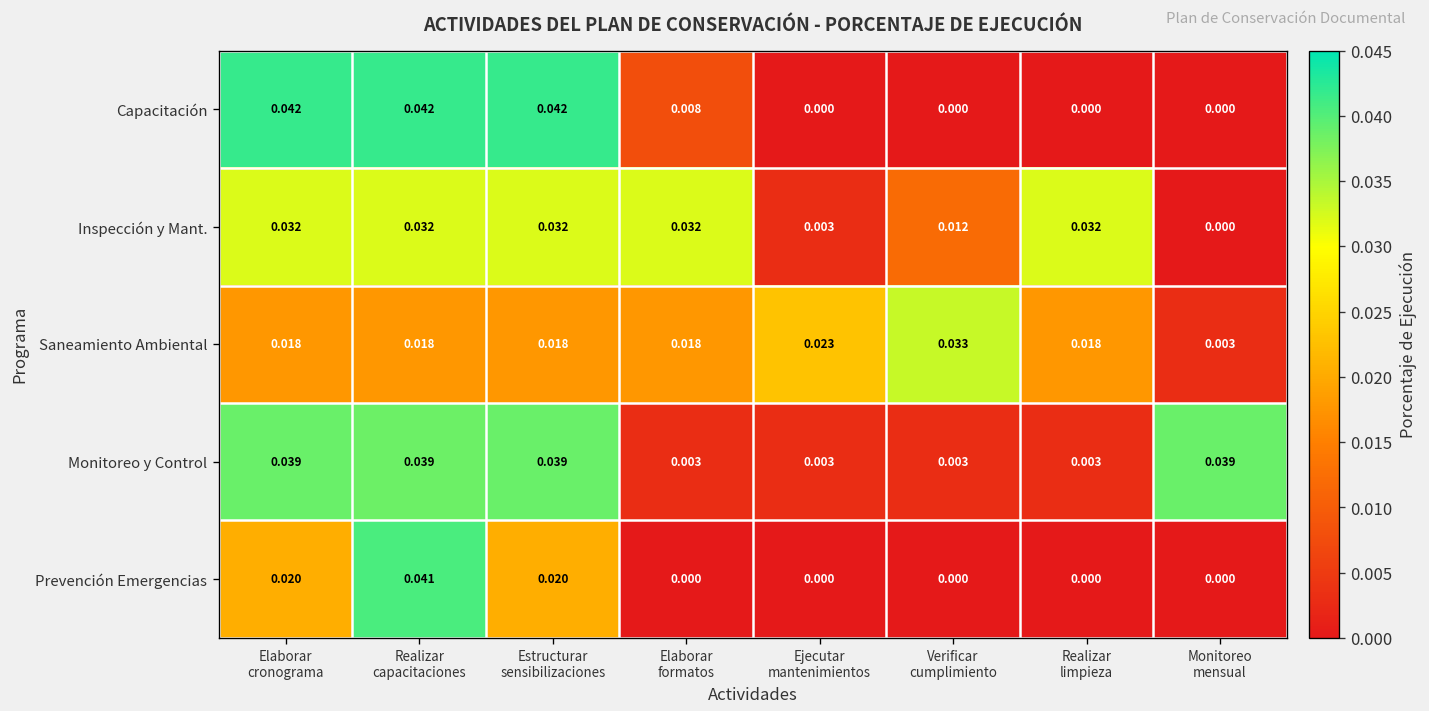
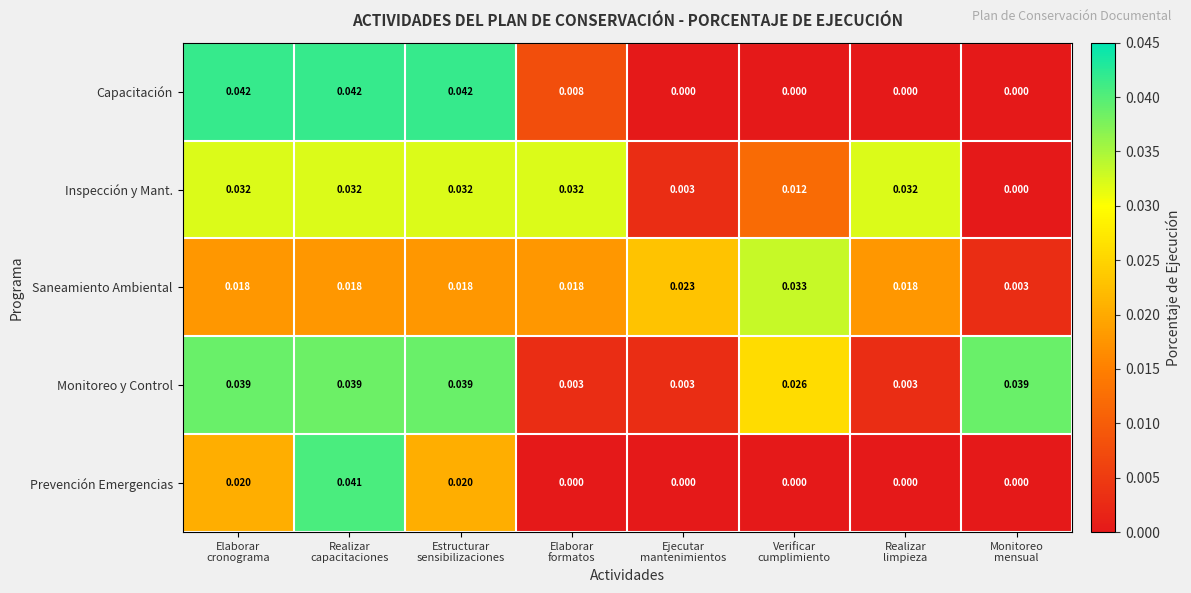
  {
    "Capacitación": {
      "Elaborar cronograma": 0.042,
      "Realizar capacitaciones": 0.042,
      "Estructurar sensibilizaciones": 0.042,
      "Elaborar formatos": 0.008,
      "Ejecutar mantenimientos": 0.000,
      "Verificar cumplimiento": 0.000,
      "Realizar limpieza": 0.000,
      "Monitoreo mensual": 0.000
    },
    "Inspección y Mant.": {
      "Elaborar cronograma": 0.032,
      "Realizar capacitaciones": 0.032,
      "Estructurar sensibilizaciones": 0.032,
      "Elaborar formatos": 0.032,
      "Ejecutar mantenimientos": 0.003,
      "Verificar cumplimiento": 0.012,
      "Realizar limpieza": 0.032,
      "Monitoreo mensual": 0.000
    },
    "Saneamiento Ambiental": {
      "Elaborar cronograma": 0.018,
      "Realizar capacitaciones": 0.018,
      "Estructurar sensibilizaciones": 0.018,
      "Elaborar formatos": 0.018,
      "Ejecutar mantenimientos": 0.023,
      "Verificar cumplimiento": 0.033,
      "Realizar limpieza": 0.018,
      "Monitoreo mensual": 0.003
    },
    "Monitoreo y Control": {
      "Elaborar cronograma": 0.039,
      "Realizar capacitaciones": 0.039,
      "Estructurar sensibilizaciones": 0.039,
      "Elaborar formatos": 0.003,
      "Ejecutar mantenimientos": 0.003,
-     "Verificar cumplimiento": 0.003,
+     "Verificar cumplimiento": 0.026,
      "Realizar limpieza": 0.003,
      "Monitoreo mensual": 0.039
    },
    "Prevención Emergencias": {
      "Elaborar cronograma": 0.020,
      "Realizar capacitaciones": 0.041,
      "Estructurar sensibilizaciones": 0.020,
      "Elaborar formatos": 0.000,
      "Ejecutar mantenimientos": 0.000,
      "Verificar cumplimiento": 0.000,
      "Realizar limpieza": 0.000,
      "Monitoreo mensual": 0.000
    }
  }
